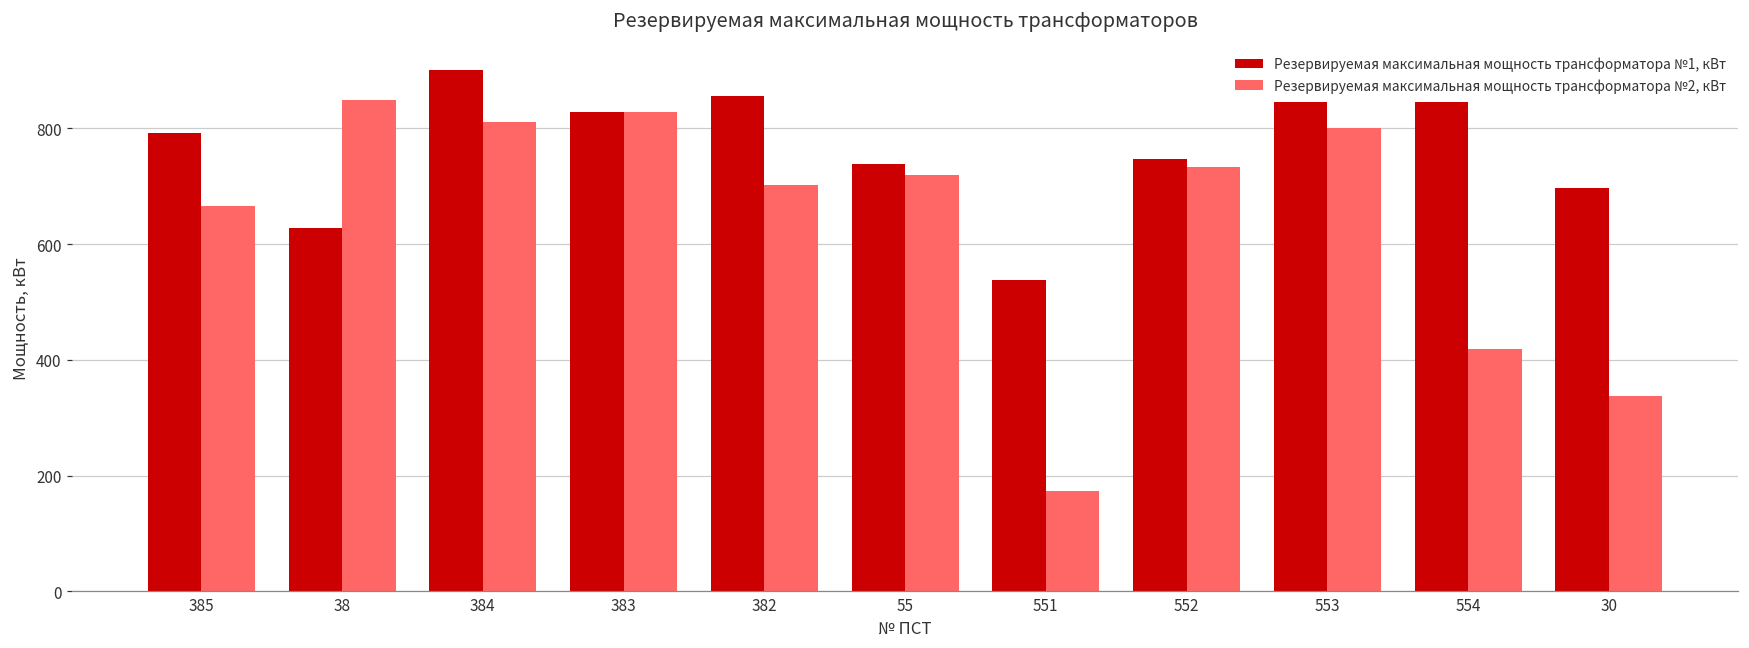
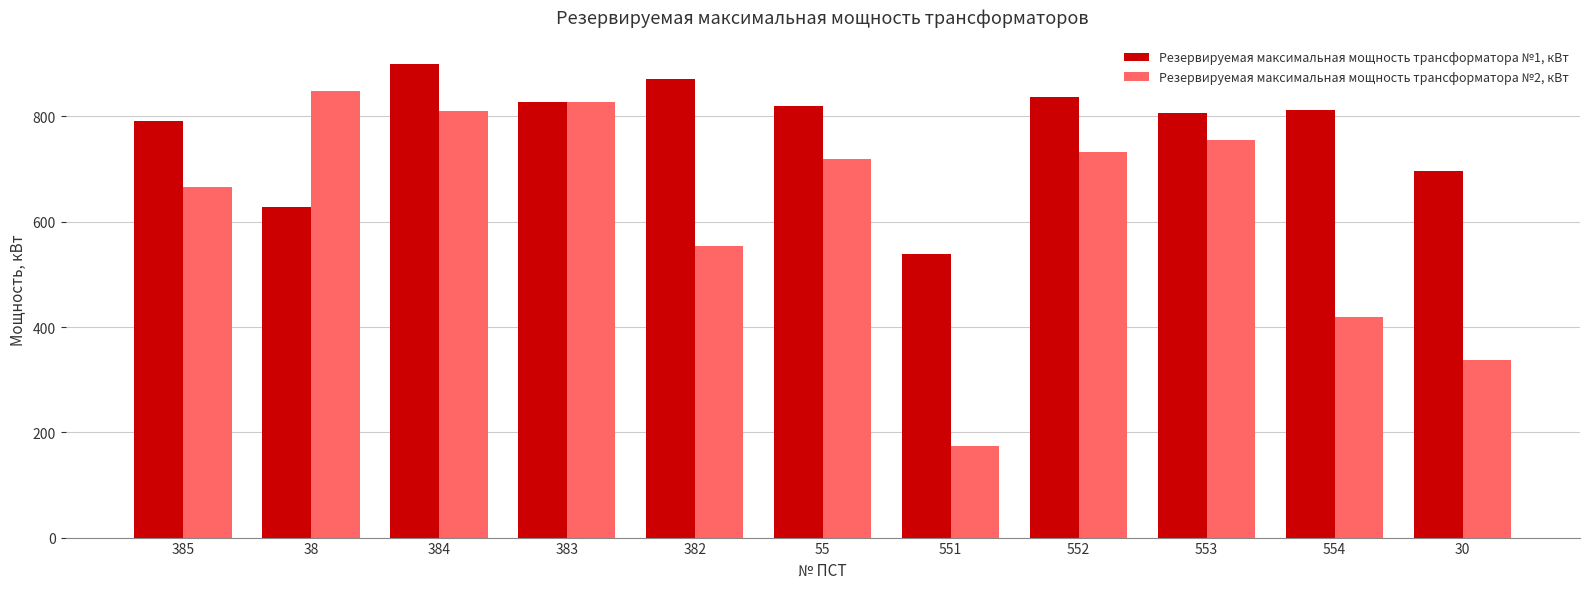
  {
    "Резервируемая максимальная мощность трансформатора №1, кВт": {
      "385": 790,
      "38": 630,
      "384": 900,
      "383": 830,
-     "382": 860,
-     "55": 740,
+     "382": 870,
+     "55": 820,
      "551": 540,
-     "552": 750,
-     "553": 850,
-     "554": 850,
+     "552": 840,
+     "553": 810,
+     "554": 810,
      "30": 700
    },
    "Резервируемая максимальная мощность трансформатора №2, кВт": {
      "385": 670,
      "38": 850,
      "384": 810,
      "383": 830,
-     "382": 700,
+     "382": 550,
      "55": 720,
      "551": 170,
      "552": 730,
-     "553": 800,
+     "553": 760,
      "554": 420,
      "30": 340
    }
  }
